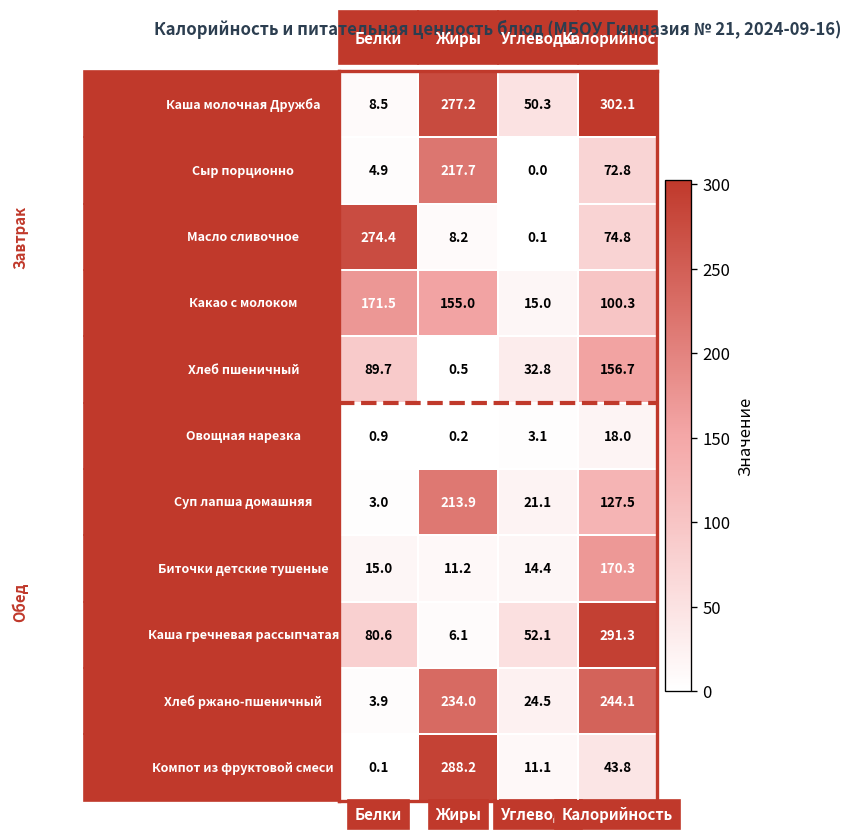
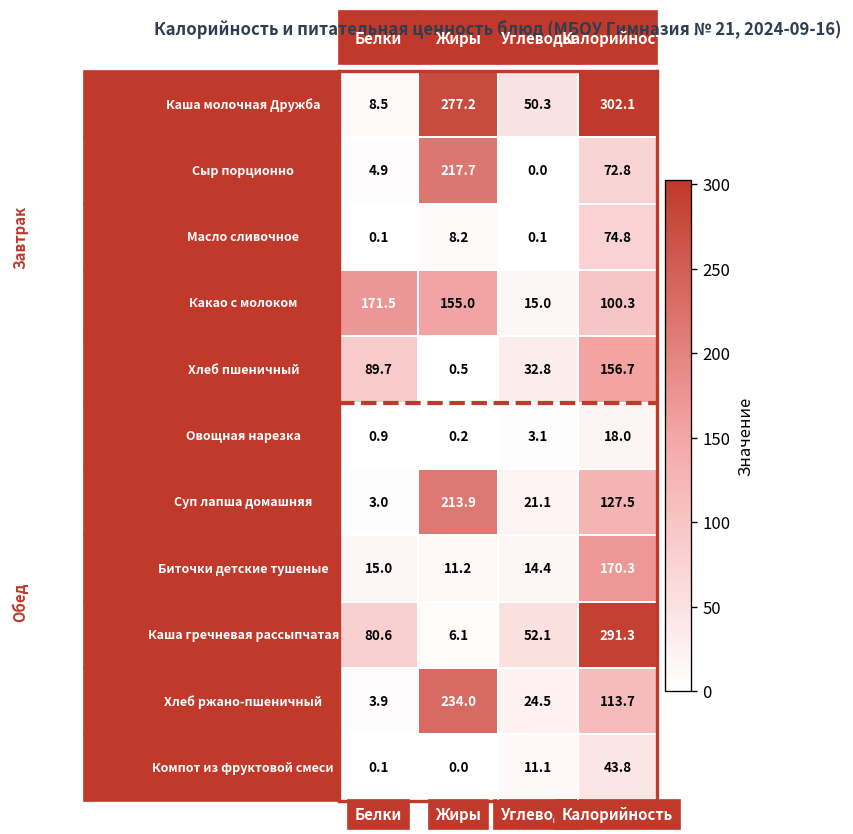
  {
    "Каша молочная Дружба": {
      "Белки": 8.5,
      "Жиры": 277.2,
      "Калорийность": 302.1
    },
    "Сыр порционно": {
      "Белки": 4.9,
      "Жиры": 217.7,
      "Калорийность": 72.8
    },
    "Масло сливочное": {
-     "Белки": 274.4,
+     "Белки": 0.1,
      "Жиры": 8.2,
      "Калорийность": 74.8
    },
    "Какао с молоком": {
      "Белки": 171.5,
      "Жиры": 155.0,
      "Калорийность": 100.3
    },
    "Хлеб пшеничный": {
      "Белки": 89.7,
      "Жиры": 0.5,
      "Калорийность": 156.7
    },
    "Овощная нарезка": {
      "Белки": 0.9,
      "Жиры": 0.2,
      "Калорийность": 18.0
    },
    "Суп лапша домашняя": {
      "Белки": 3.0,
      "Жиры": 213.9,
      "Калорийность": 127.5
    },
    "Биточки детские тушеные": {
      "Белки": 15.0,
      "Жиры": 11.2,
      "Калорийность": 170.3
    },
    "Каша гречневая рассыпчатая": {
      "Белки": 80.6,
      "Жиры": 6.1,
      "Калорийность": 291.3
    },
    "Хлеб ржано-пшеничный": {
      "Белки": 3.9,
      "Жиры": 234.0,
-     "Калорийность": 244.1
+     "Калорийность": 113.7
    },
    "Компот из фруктовой смеси": {
      "Белки": 0.1,
-     "Жиры": 288.2,
+     "Жиры": 0.0,
      "Калорийность": 43.8
    }
  }
